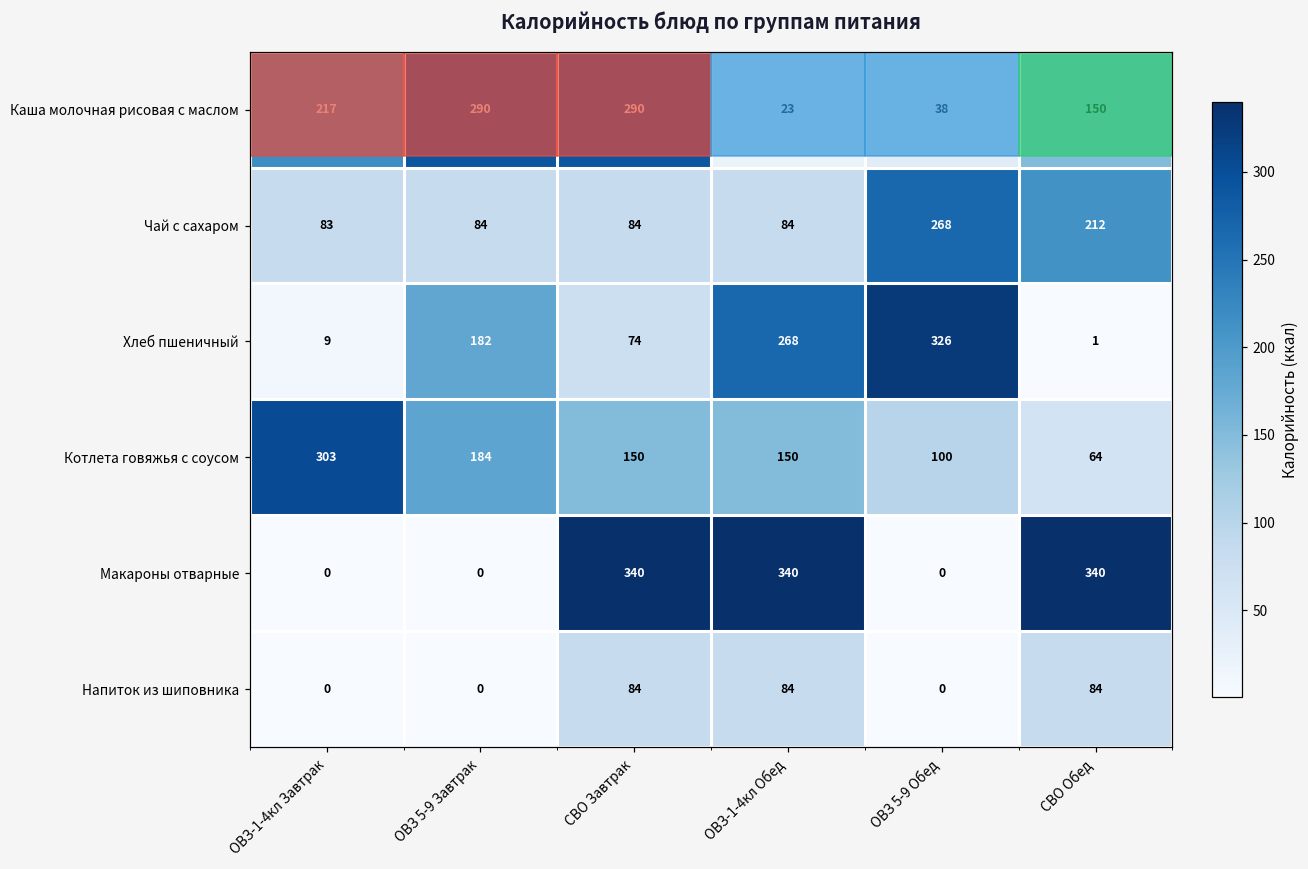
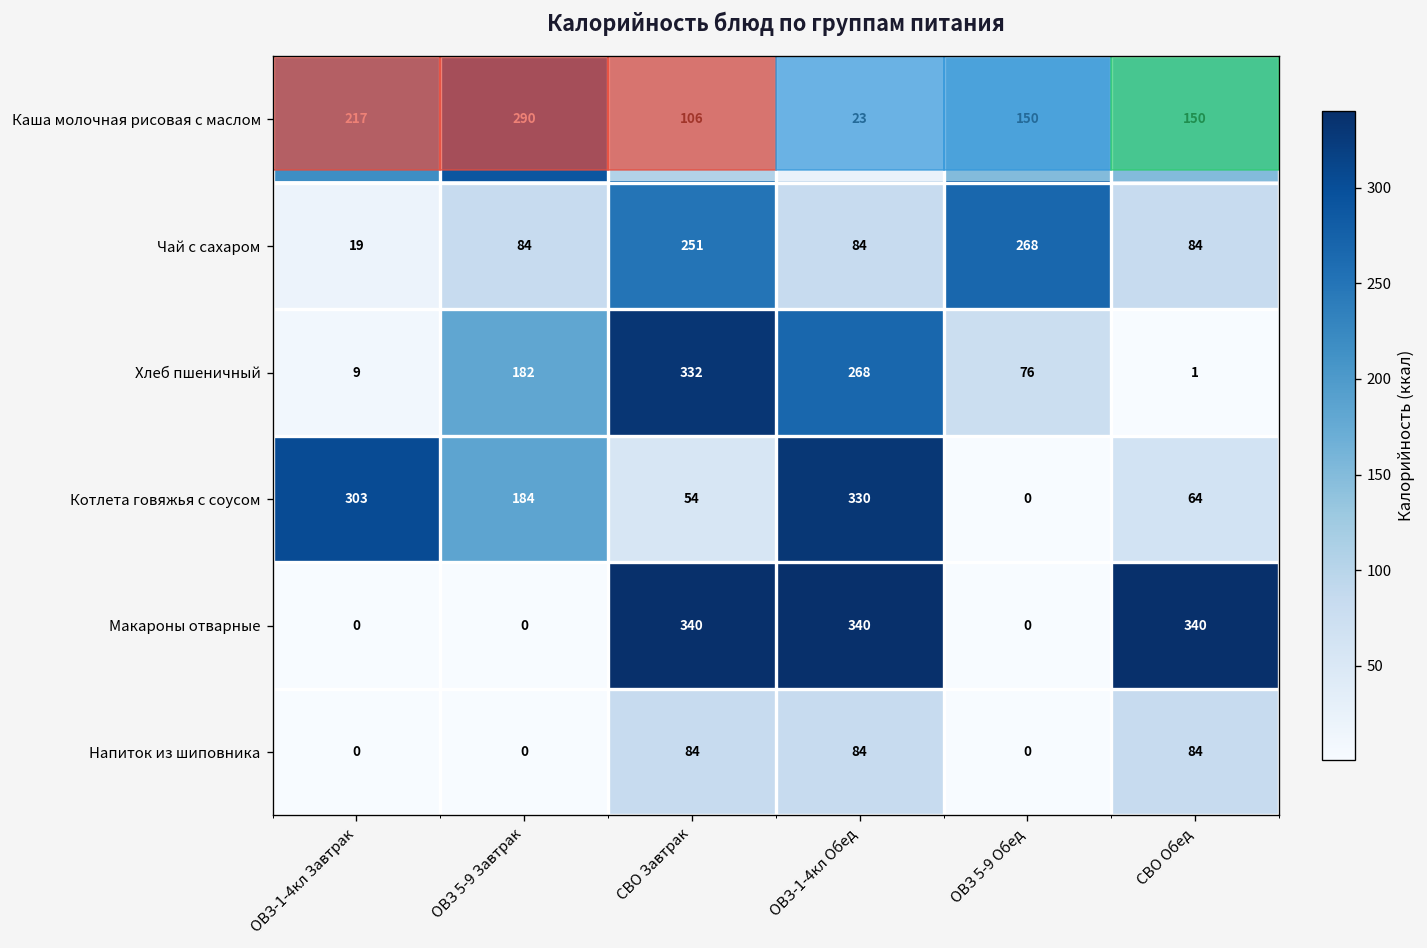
  {
    "Каша молочная рисовая с маслом": {
      "ОВЗ-1-4кл Завтрак": 217,
      "ОВЗ 5-9 Завтрак": 290,
-     "СВО Завтрак": 290,
+     "СВО Завтрак": 106,
      "ОВЗ-1-4кл Обед": 23,
-     "ОВЗ 5-9 Обед": 38,
+     "ОВЗ 5-9 Обед": 150,
      "СВО Обед": 150
    },
    "Чай с сахаром": {
-     "ОВЗ-1-4кл Завтрак": 83,
+     "ОВЗ-1-4кл Завтрак": 19,
      "ОВЗ 5-9 Завтрак": 84,
-     "СВО Завтрак": 84,
+     "СВО Завтрак": 251,
      "ОВЗ-1-4кл Обед": 84,
      "ОВЗ 5-9 Обед": 268,
-     "СВО Обед": 212
+     "СВО Обед": 84
    },
    "Хлеб пшеничный": {
      "ОВЗ-1-4кл Завтрак": 9,
      "ОВЗ 5-9 Завтрак": 182,
-     "СВО Завтрак": 74,
+     "СВО Завтрак": 332,
      "ОВЗ-1-4кл Обед": 268,
-     "ОВЗ 5-9 Обед": 326,
+     "ОВЗ 5-9 Обед": 76,
      "СВО Обед": 1
    },
    "Котлета говяжья с соусом": {
      "ОВЗ-1-4кл Завтрак": 303,
      "ОВЗ 5-9 Завтрак": 184,
-     "СВО Завтрак": 150,
-     "ОВЗ-1-4кл Обед": 150,
-     "ОВЗ 5-9 Обед": 100,
+     "СВО Завтрак": 54,
+     "ОВЗ-1-4кл Обед": 330,
+     "ОВЗ 5-9 Обед": 0,
      "СВО Обед": 64
    },
    "Макароны отварные": {
      "ОВЗ-1-4кл Завтрак": 0,
      "ОВЗ 5-9 Завтрак": 0,
      "СВО Завтрак": 340,
      "ОВЗ-1-4кл Обед": 340,
      "ОВЗ 5-9 Обед": 0,
      "СВО Обед": 340
    },
    "Напиток из шиповника": {
      "ОВЗ-1-4кл Завтрак": 0,
      "ОВЗ 5-9 Завтрак": 0,
      "СВО Завтрак": 84,
      "ОВЗ-1-4кл Обед": 84,
      "ОВЗ 5-9 Обед": 0,
      "СВО Обед": 84
    }
  }
